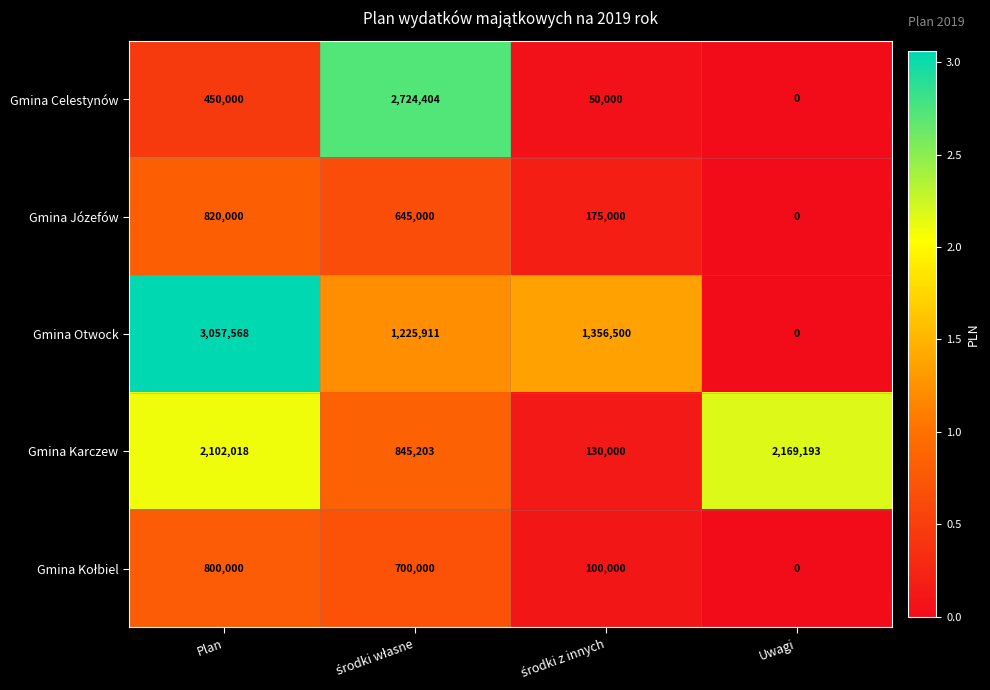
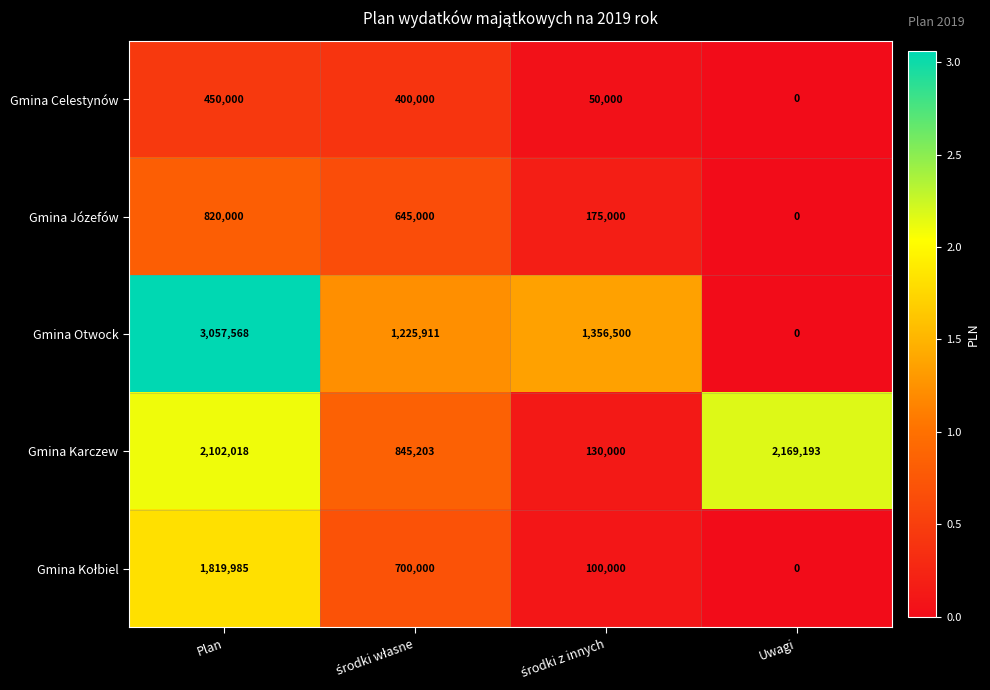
  {
    "Gmina Celestynów": {
      "Plan": "450,000",
-     "środki własne": "2,724,404",
+     "środki własne": "400,000",
      "środki z innych": "50,000",
      "Uwagi": "0"
    },
    "Gmina Józefów": {
      "Plan": "820,000",
      "środki własne": "645,000",
      "środki z innych": "175,000",
      "Uwagi": "0"
    },
    "Gmina Otwock": {
      "Plan": "3,057,568",
      "środki własne": "1,225,911",
      "środki z innych": "1,356,500",
      "Uwagi": "0"
    },
    "Gmina Karczew": {
      "Plan": "2,102,018",
      "środki własne": "845,203",
      "środki z innych": "130,000",
      "Uwagi": "2,169,193"
    },
    "Gmina Kołbiel": {
-     "Plan": "800,000",
+     "Plan": "1,819,985",
      "środki własne": "700,000",
      "środki z innych": "100,000",
      "Uwagi": "0"
    }
  }
